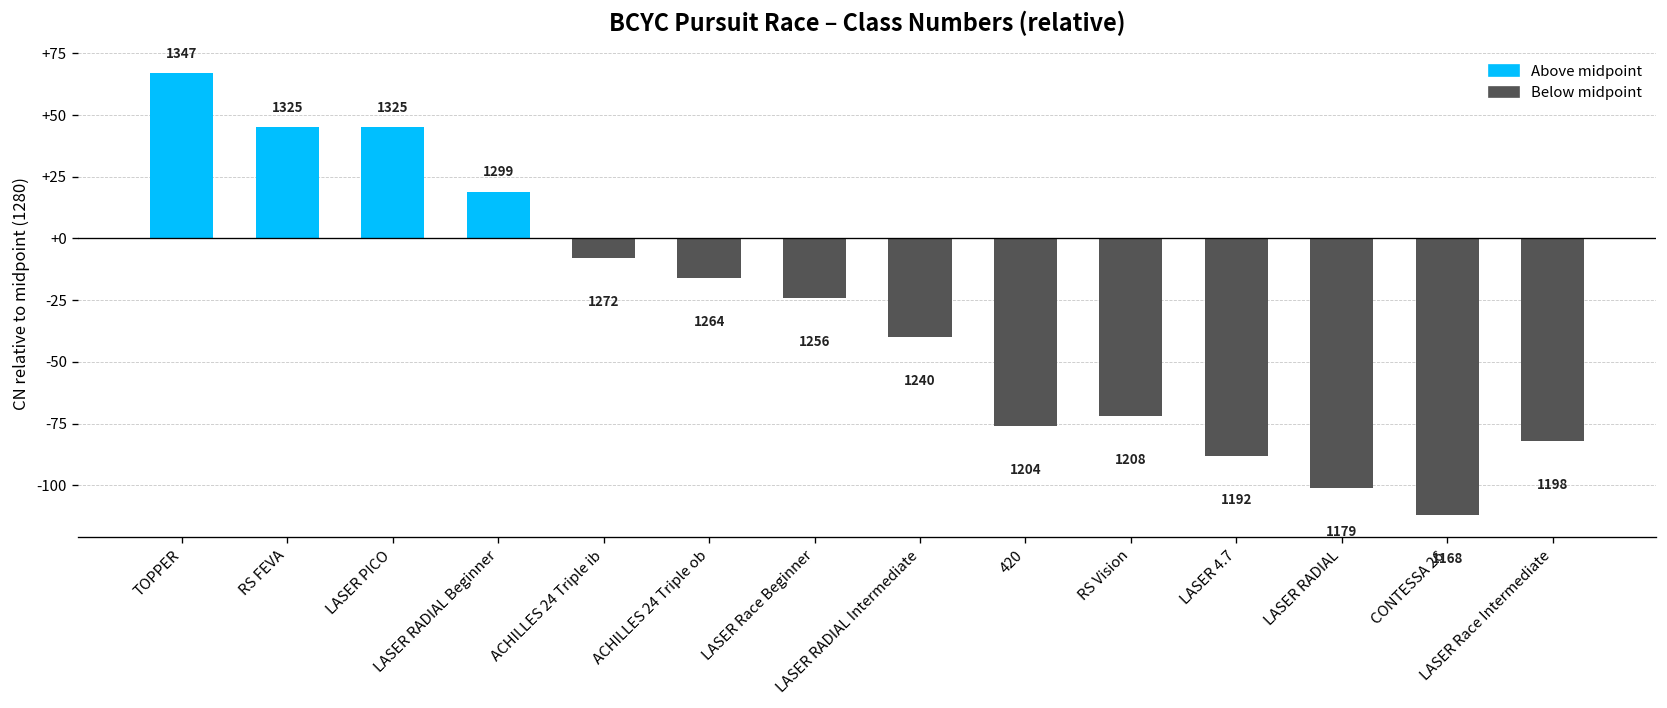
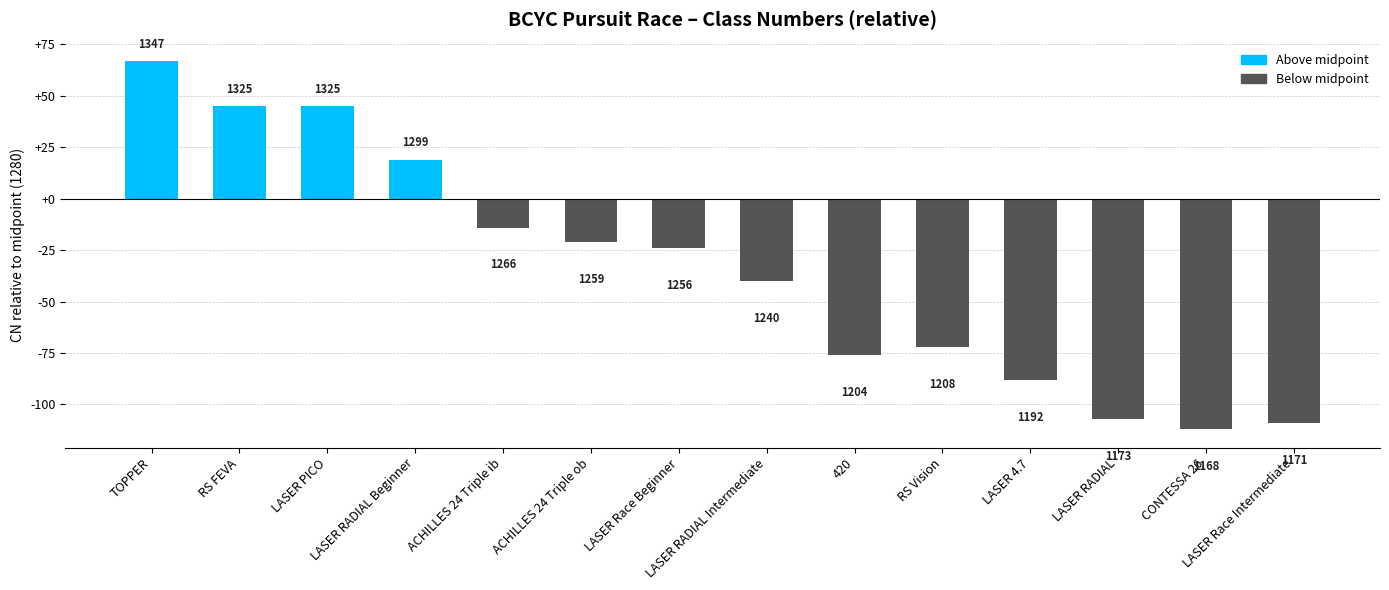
  {
-   "ACHILLES 24 Triple ib": 1272,
-   "ACHILLES 24 Triple ob": 1264,
-   "LASER RADIAL": 1179,
-   "LASER Race Intermediate": 1198
+   "ACHILLES 24 Triple ib": 1266,
+   "ACHILLES 24 Triple ob": 1259,
+   "LASER RADIAL": 1173,
+   "LASER Race Intermediate": 1171
  }
